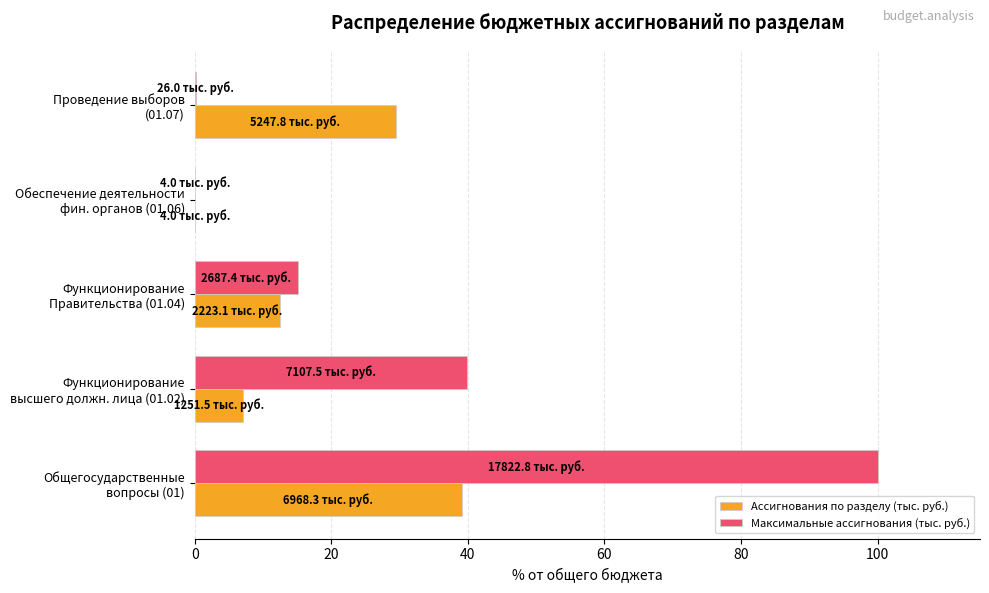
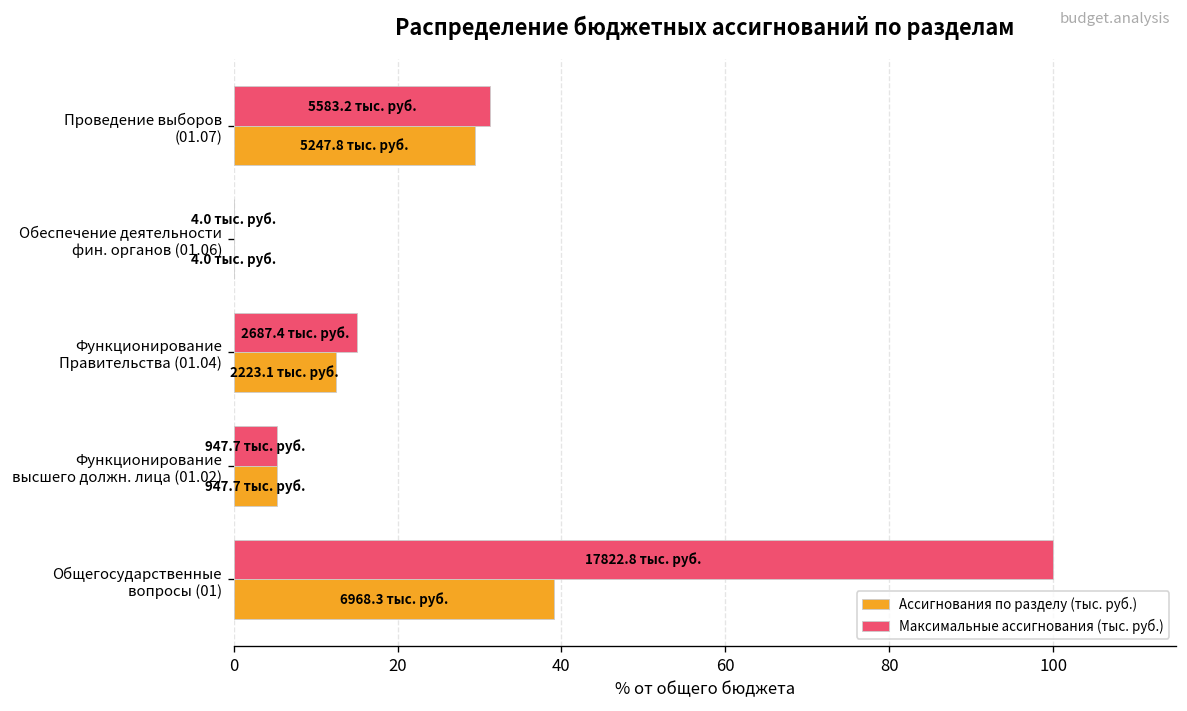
  {
    "Максимальные ассигнования (тыс. руб.)": {
-     "Проведение выборов (01.07)": 26.0,
-     "Функционирование высшего должн. лица (01.02)": 7107.5
+     "Проведение выборов (01.07)": 5583.2,
+     "Функционирование высшего должн. лица (01.02)": 947.7
    },
    "Ассигнования по разделу (тыс. руб.)": {
-     "Функционирование высшего должн. лица (01.02)": 1251.5
+     "Функционирование высшего должн. лица (01.02)": 947.7
    }
  }
